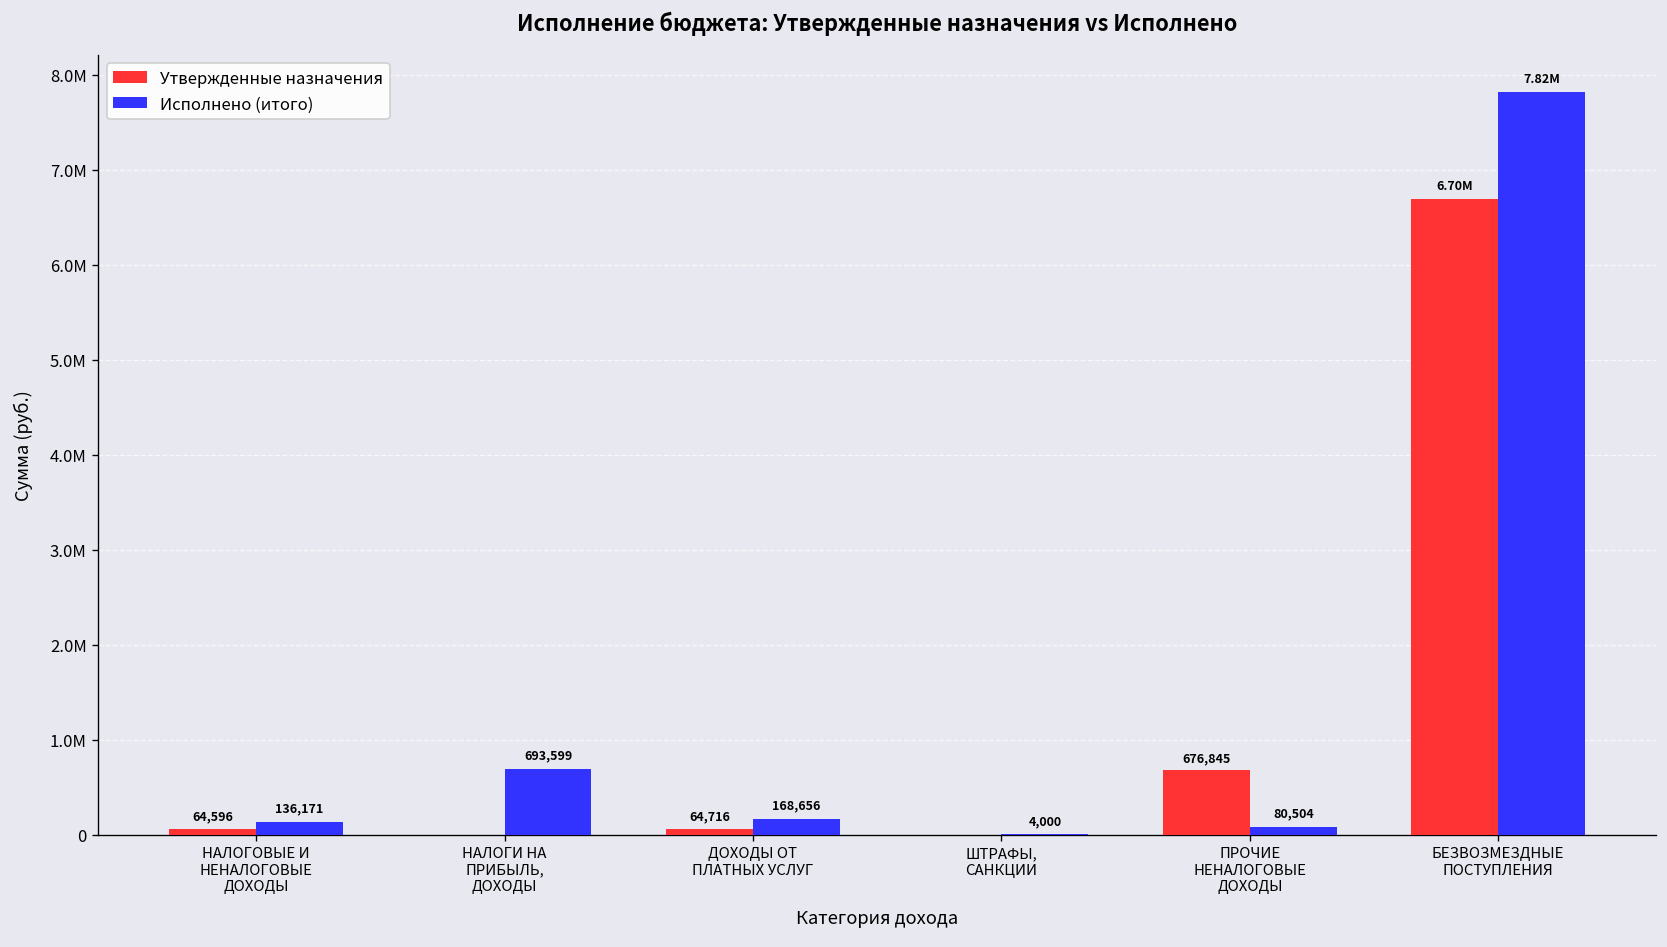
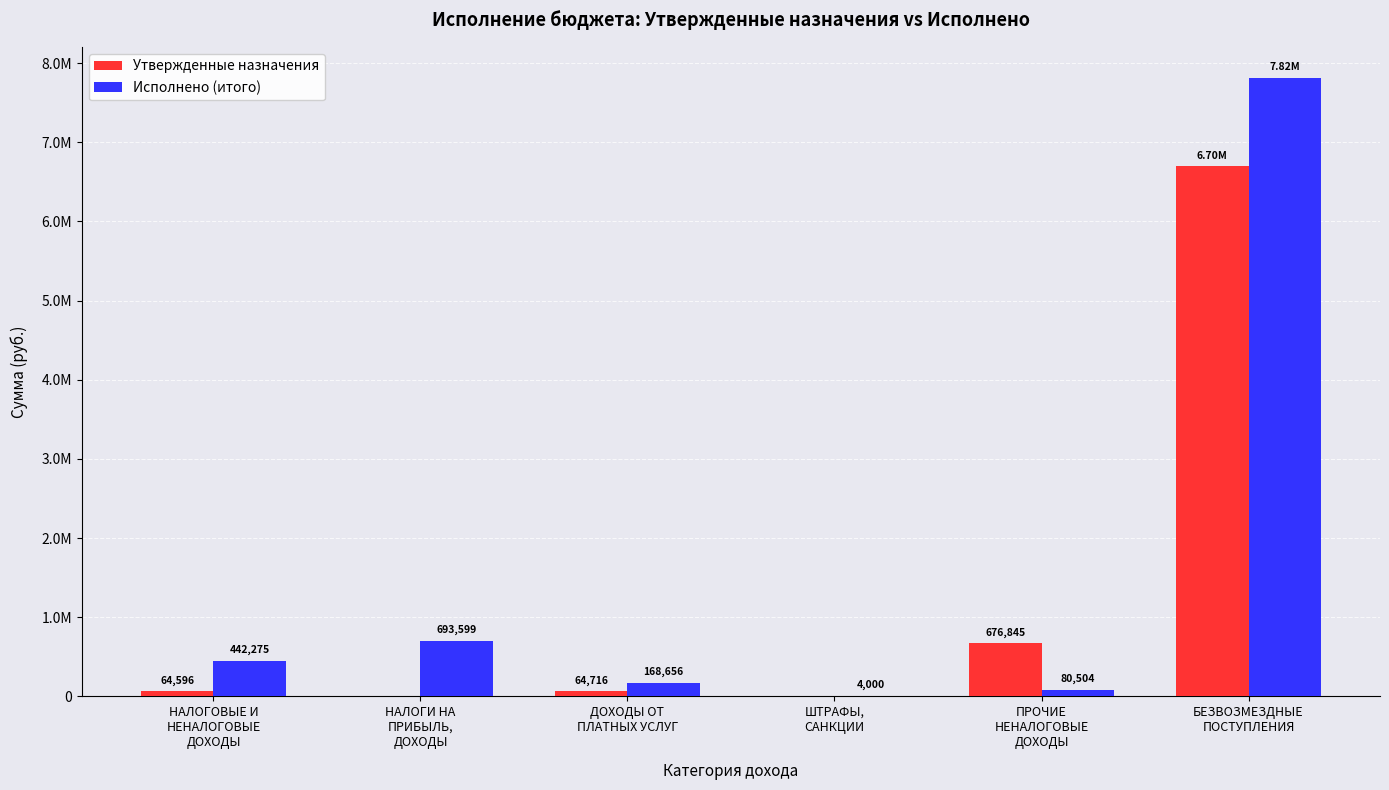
  {
    "Утвержденные назначения": {
      "НАЛОГОВЫЕ И НЕНАЛОГОВЫЕ ДОХОДЫ": "64,596",
      "ДОХОДЫ ОТ ПЛАТНЫХ УСЛУГ": "64,716",
      "ПРОЧИЕ НЕНАЛОГОВЫЕ ДОХОДЫ": "676,845",
      "БЕЗВОЗМЕЗДНЫЕ ПОСТУПЛЕНИЯ": "6.70M"
    },
    "Исполнено (итого)": {
-     "НАЛОГОВЫЕ И НЕНАЛОГОВЫЕ ДОХОДЫ": "136,171",
+     "НАЛОГОВЫЕ И НЕНАЛОГОВЫЕ ДОХОДЫ": "442,275",
      "НАЛОГИ НА ПРИБЫЛЬ, ДОХОДЫ": "693,599",
      "ДОХОДЫ ОТ ПЛАТНЫХ УСЛУГ": "168,656",
      "ШТРАФЫ, САНКЦИИ": "4,000",
      "ПРОЧИЕ НЕНАЛОГОВЫЕ ДОХОДЫ": "80,504",
      "БЕЗВОЗМЕЗДНЫЕ ПОСТУПЛЕНИЯ": "7.82M"
    }
  }
